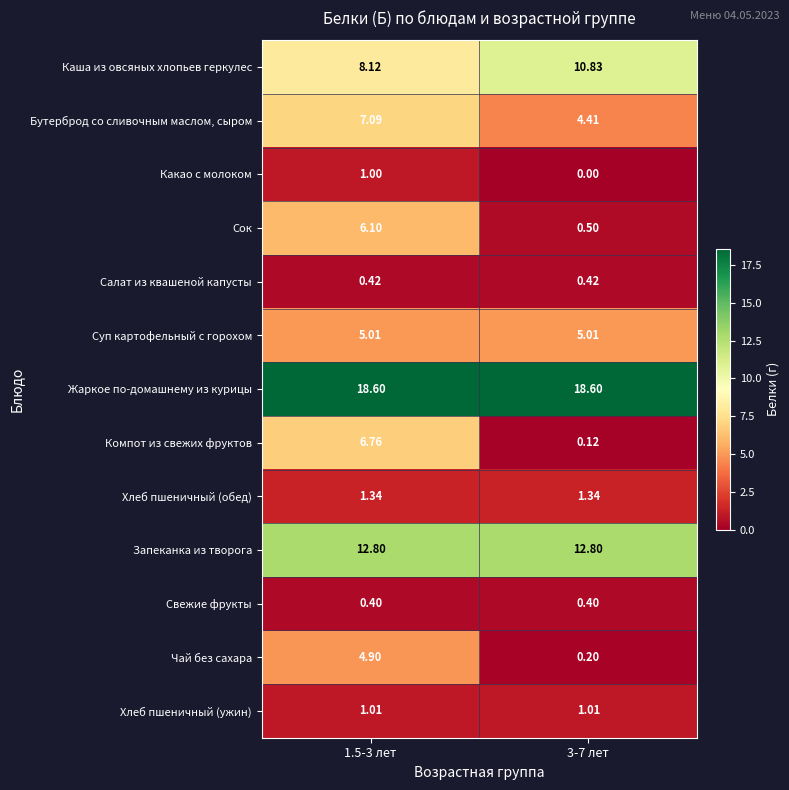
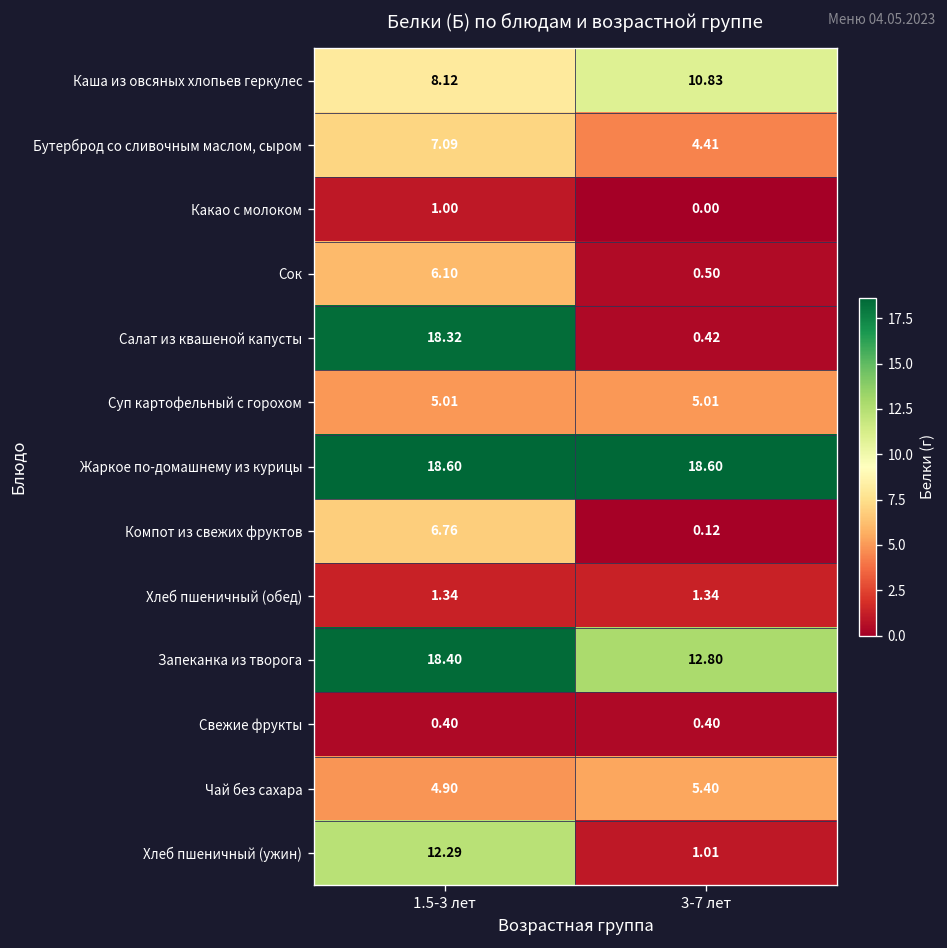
  {
    "Каша из овсяных хлопьев геркулес": {
      "1.5-3 лет": 8.12,
      "3-7 лет": 10.83
    },
    "Бутерброд со сливочным маслом, сыром": {
      "1.5-3 лет": 7.09,
      "3-7 лет": 4.41
    },
    "Какао с молоком": {
      "1.5-3 лет": 1.00,
      "3-7 лет": 0.00
    },
    "Сок": {
      "1.5-3 лет": 6.10,
      "3-7 лет": 0.50
    },
    "Салат из квашеной капусты": {
-     "1.5-3 лет": 0.42,
+     "1.5-3 лет": 18.32,
      "3-7 лет": 0.42
    },
    "Суп картофельный с горохом": {
      "1.5-3 лет": 5.01,
      "3-7 лет": 5.01
    },
    "Жаркое по-домашнему из курицы": {
      "1.5-3 лет": 18.60,
      "3-7 лет": 18.60
    },
    "Компот из свежих фруктов": {
      "1.5-3 лет": 6.76,
      "3-7 лет": 0.12
    },
    "Хлеб пшеничный (обед)": {
      "1.5-3 лет": 1.34,
      "3-7 лет": 1.34
    },
    "Запеканка из творога": {
-     "1.5-3 лет": 12.80,
+     "1.5-3 лет": 18.40,
      "3-7 лет": 12.80
    },
    "Свежие фрукты": {
      "1.5-3 лет": 0.40,
      "3-7 лет": 0.40
    },
    "Чай без сахара": {
      "1.5-3 лет": 4.90,
-     "3-7 лет": 0.20
+     "3-7 лет": 5.40
    },
    "Хлеб пшеничный (ужин)": {
-     "1.5-3 лет": 1.01,
+     "1.5-3 лет": 12.29,
      "3-7 лет": 1.01
    }
  }
